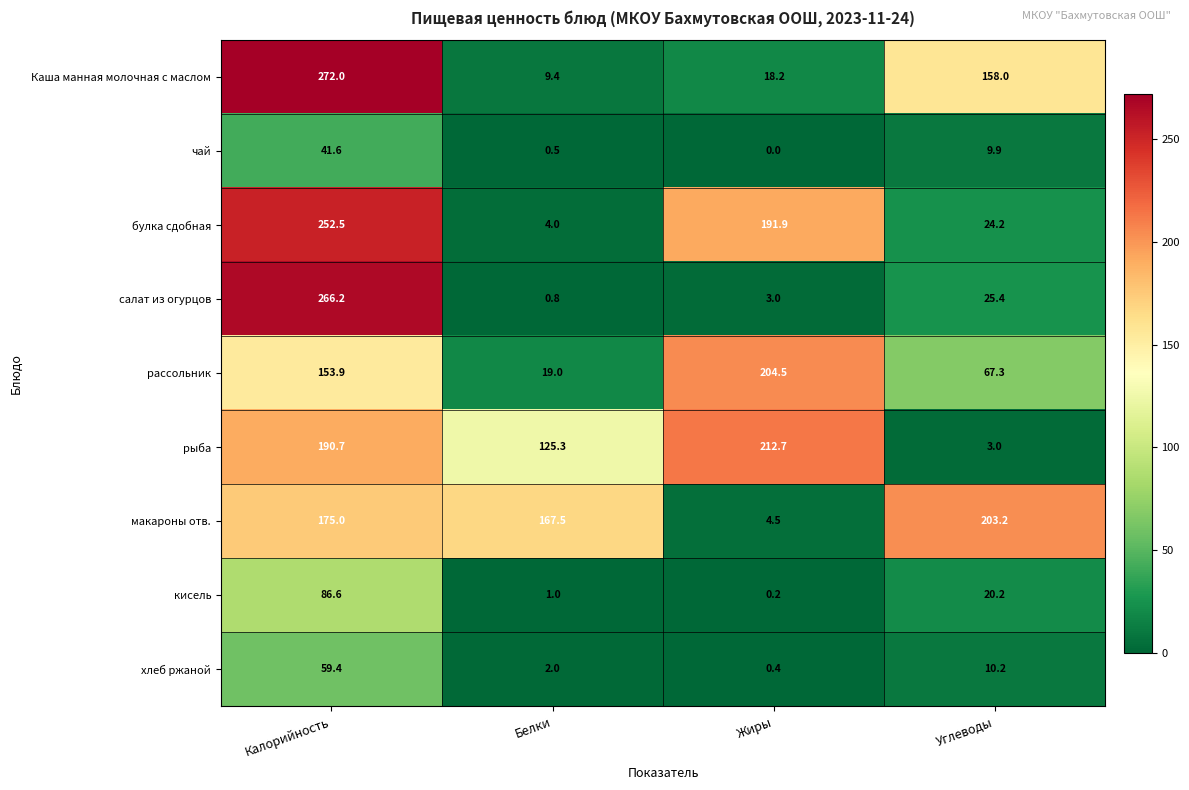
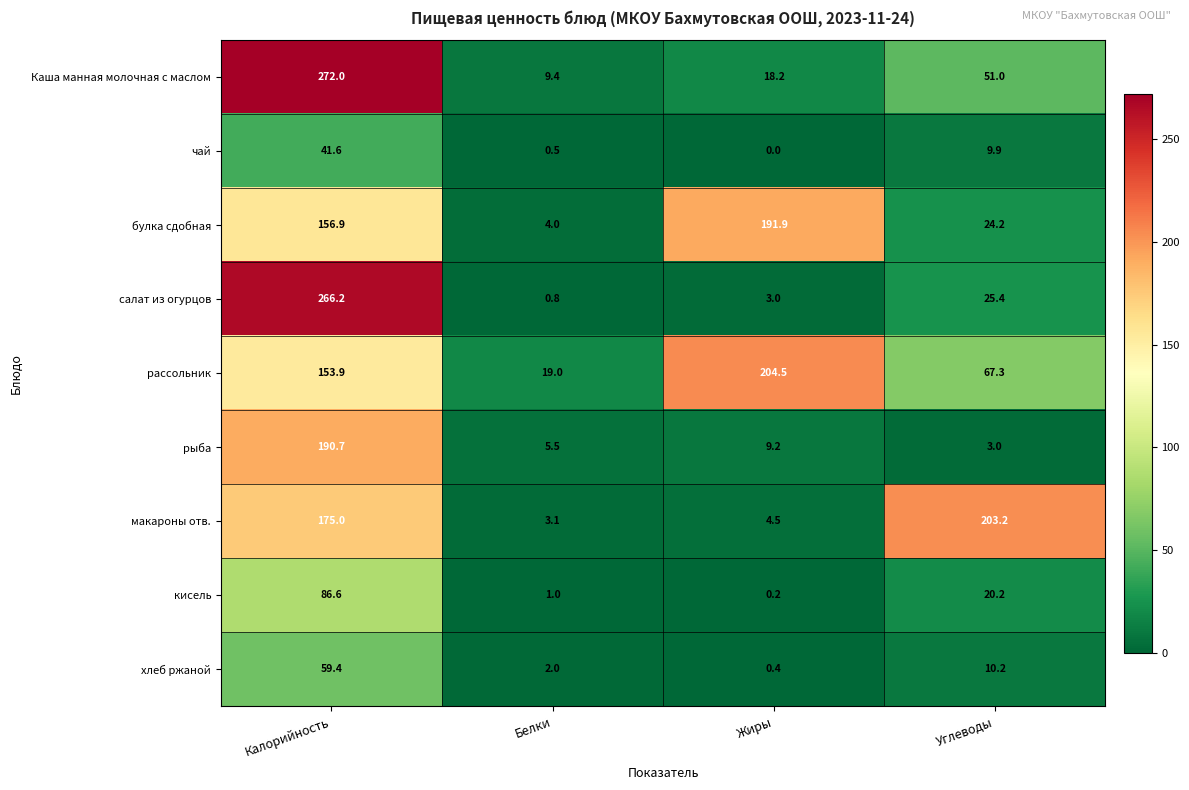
  {
    "Каша манная молочная с маслом": {
      "Калорийность": 272.0,
      "Белки": 9.4,
      "Жиры": 18.2,
-     "Углеводы": 158.0
+     "Углеводы": 51.0
    },
    "чай": {
      "Калорийность": 41.6,
      "Белки": 0.5,
      "Жиры": 0.0,
      "Углеводы": 9.9
    },
    "булка сдобная": {
-     "Калорийность": 252.5,
+     "Калорийность": 156.9,
      "Белки": 4.0,
      "Жиры": 191.9,
      "Углеводы": 24.2
    },
    "салат из огурцов": {
      "Калорийность": 266.2,
      "Белки": 0.8,
      "Жиры": 3.0,
      "Углеводы": 25.4
    },
    "рассольник": {
      "Калорийность": 153.9,
      "Белки": 19.0,
      "Жиры": 204.5,
      "Углеводы": 67.3
    },
    "рыба": {
      "Калорийность": 190.7,
-     "Белки": 125.3,
-     "Жиры": 212.7,
+     "Белки": 5.5,
+     "Жиры": 9.2,
      "Углеводы": 3.0
    },
    "макароны отв.": {
      "Калорийность": 175.0,
-     "Белки": 167.5,
+     "Белки": 3.1,
      "Жиры": 4.5,
      "Углеводы": 203.2
    },
    "кисель": {
      "Калорийность": 86.6,
      "Белки": 1.0,
      "Жиры": 0.2,
      "Углеводы": 20.2
    },
    "хлеб ржаной": {
      "Калорийность": 59.4,
      "Белки": 2.0,
      "Жиры": 0.4,
      "Углеводы": 10.2
    }
  }
